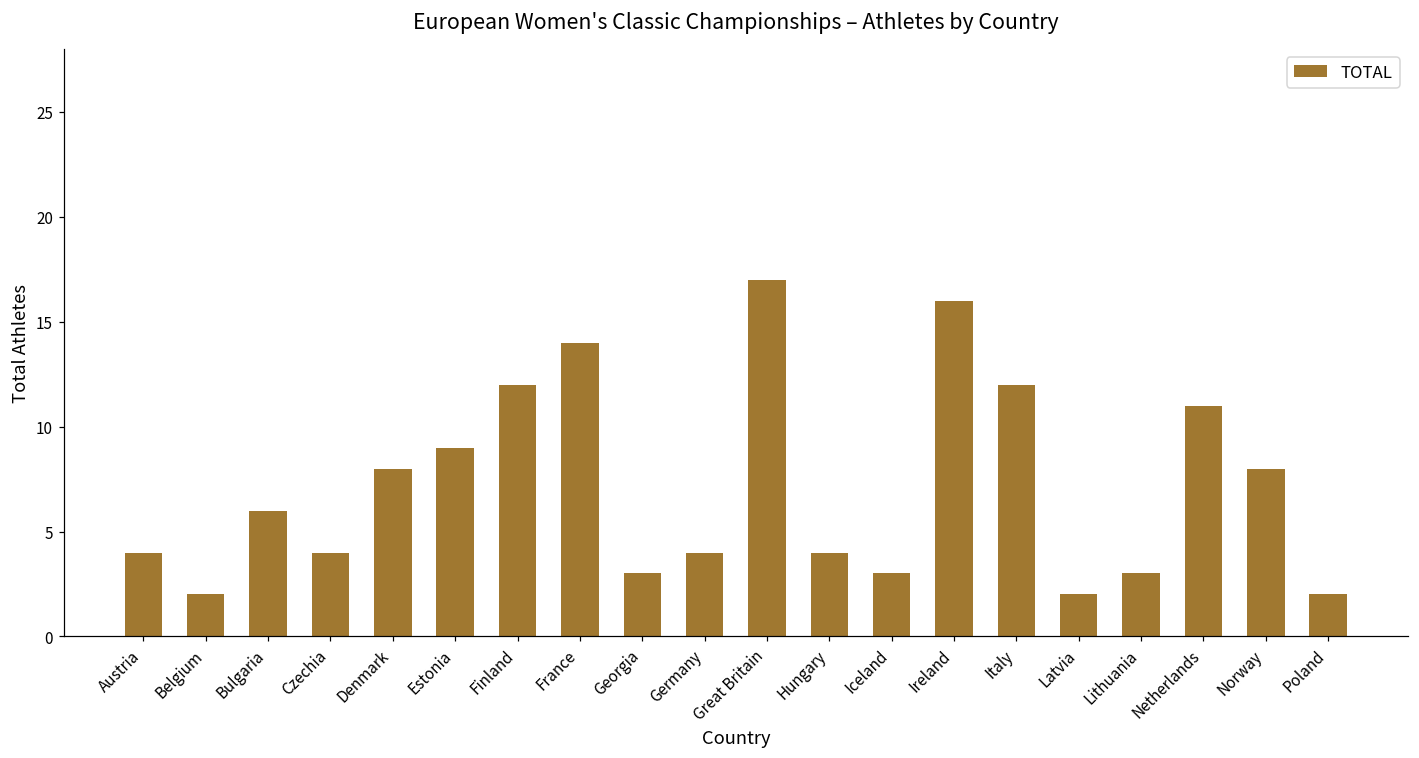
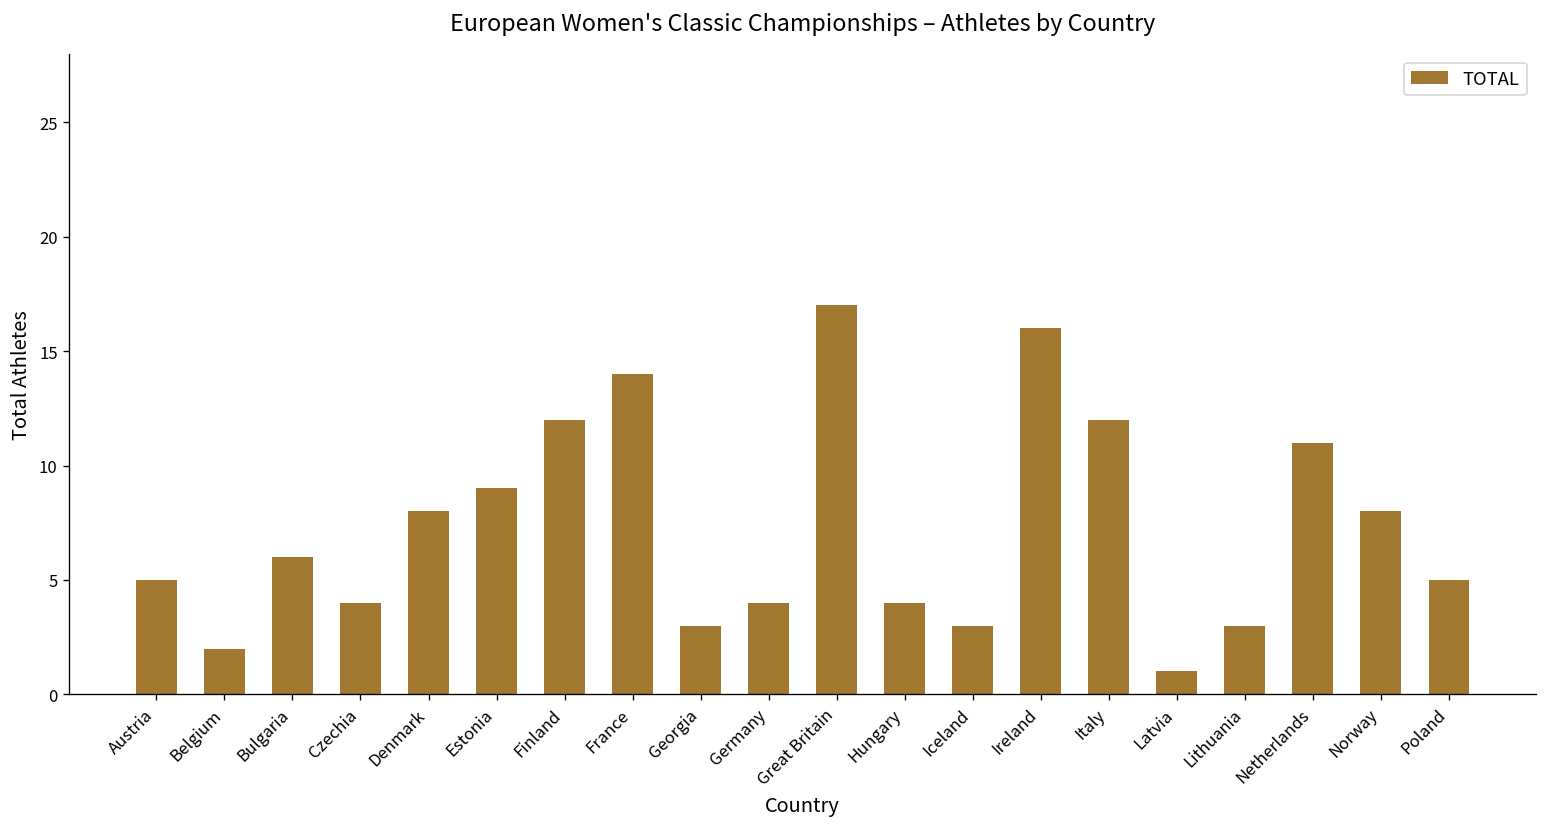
  {
-   "Austria": 4,
+   "Austria": 5,
    "Belgium": 2,
    "Bulgaria": 6,
    "Czechia": 4,
    "Denmark": 8,
    "Estonia": 9,
    "Finland": 12,
    "France": 14,
    "Georgia": 3,
    "Germany": 4,
    "Great Britain": 17,
    "Hungary": 4,
    "Iceland": 3,
    "Ireland": 16,
    "Italy": 12,
-   "Latvia": 2,
+   "Latvia": 1,
    "Lithuania": 3,
    "Netherlands": 11,
    "Norway": 8,
-   "Poland": 2
+   "Poland": 5
  }
